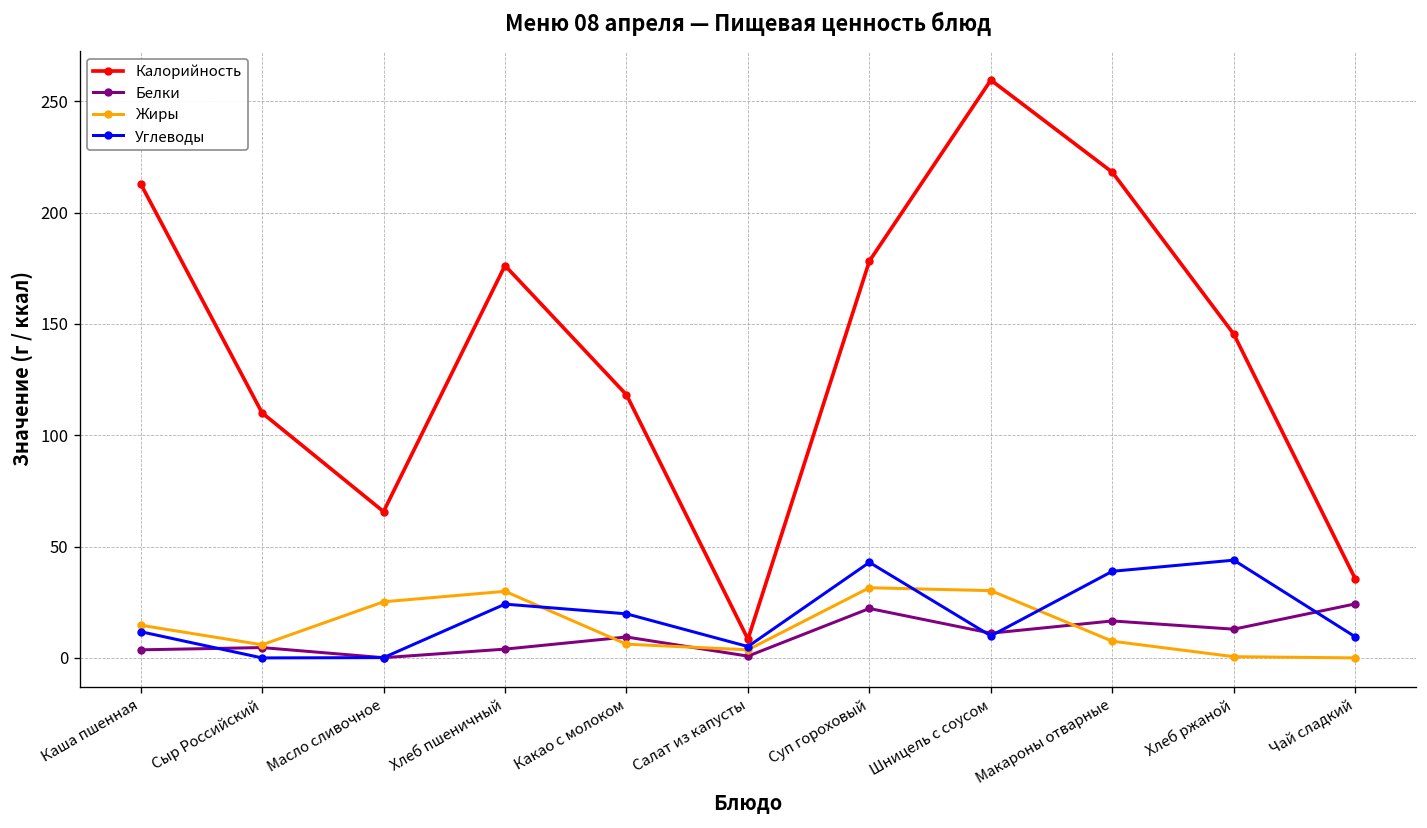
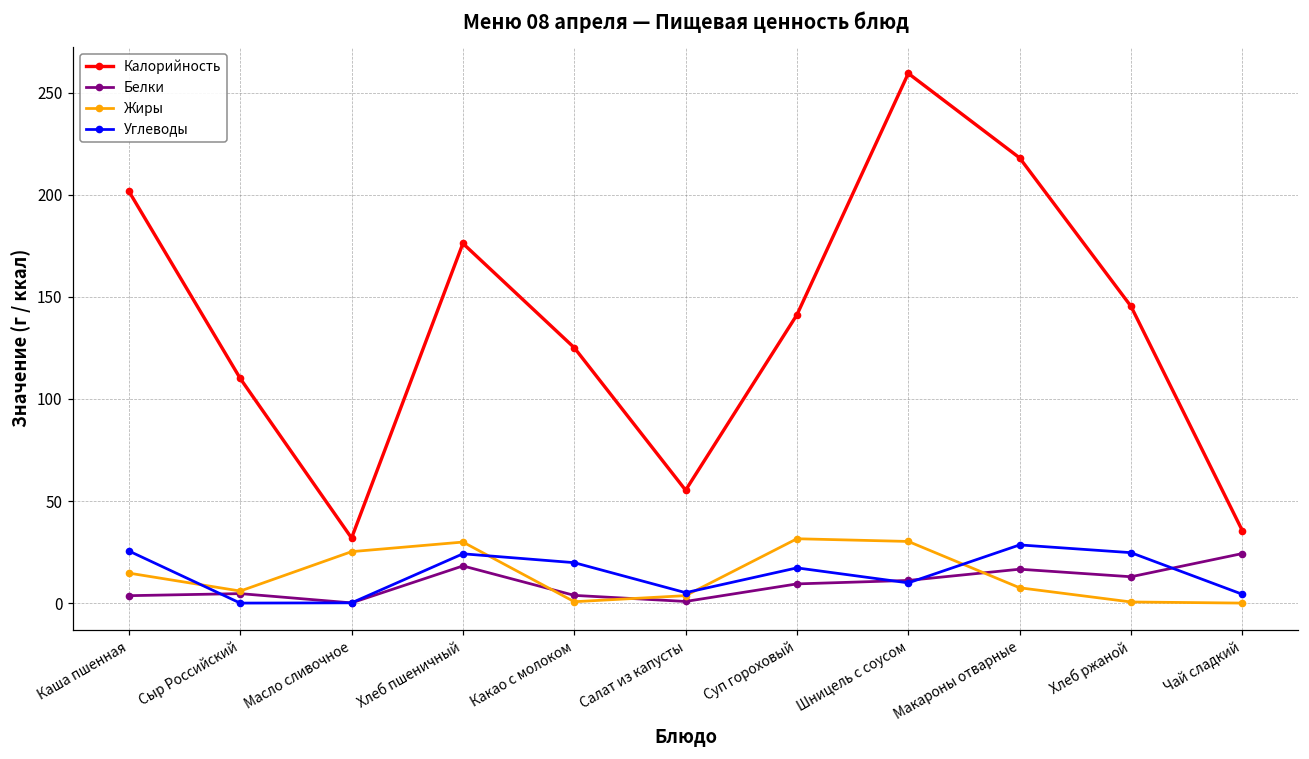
  {
    "Калорийность": {
-     "Каша пшенная": 213,
+     "Каша пшенная": 202,
      "Сыр Российский": 110,
-     "Масло сливочное": 66,
+     "Масло сливочное": 32,
      "Хлеб пшеничный": 176,
-     "Какао с молоком": 118,
-     "Салат из капусты": 8,
-     "Суп гороховый": 178,
+     "Какао с молоком": 125,
+     "Салат из капусты": 55,
+     "Суп гороховый": 141,
      "Шницель с соусом": 260,
      "Макароны отварные": 218,
      "Хлеб ржаной": 145,
      "Чай сладкий": 36
    },
    "Белки": {
      "Каша пшенная": 4,
-     "Хлеб пшеничный": 4,
-     "Какао с молоком": 9,
+     "Хлеб пшеничный": 18,
+     "Какао с молоком": 4,
      "Салат из капусты": 1,
-     "Суп гороховый": 22,
+     "Суп гороховый": 9,
      "Макароны отварные": 17,
      "Хлеб ржаной": 13,
      "Чай сладкий": 24
    },
    "Жиры": {
      "Каша пшенная": 15,
      "Масло сливочное": 25,
      "Хлеб пшеничный": 30,
-     "Какао с молоком": 6,
+     "Какао с молоком": 1,
      "Салат из капусты": 4,
      "Суп гороховый": 32,
      "Шницель с соусом": 30,
      "Макароны отварные": 8,
      "Хлеб ржаной": 1,
      "Чай сладкий": 0
    },
    "Углеводы": {
-     "Каша пшенная": 12,
+     "Каша пшенная": 26,
      "Сыр Российский": 0,
      "Хлеб пшеничный": 24,
      "Какао с молоком": 20,
      "Салат из капусты": 5,
-     "Суп гороховый": 43,
-     "Макароны отварные": 39,
-     "Хлеб ржаной": 44,
-     "Чай сладкий": 9
+     "Суп гороховый": 17,
+     "Макароны отварные": 29,
+     "Хлеб ржаной": 25,
+     "Чай сладкий": 4
    }
  }
